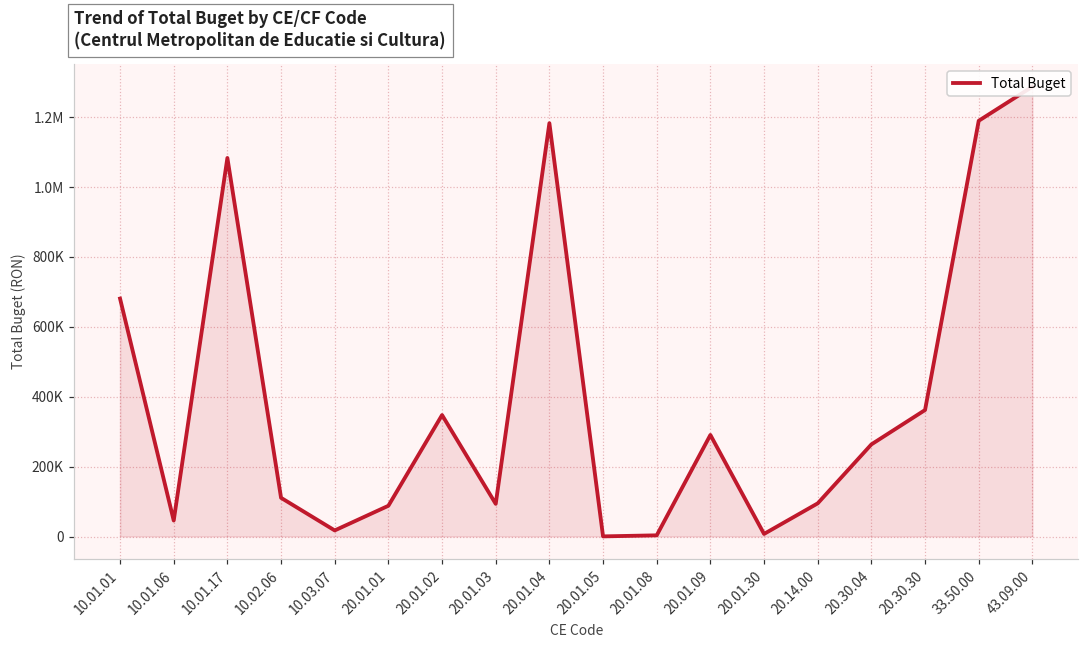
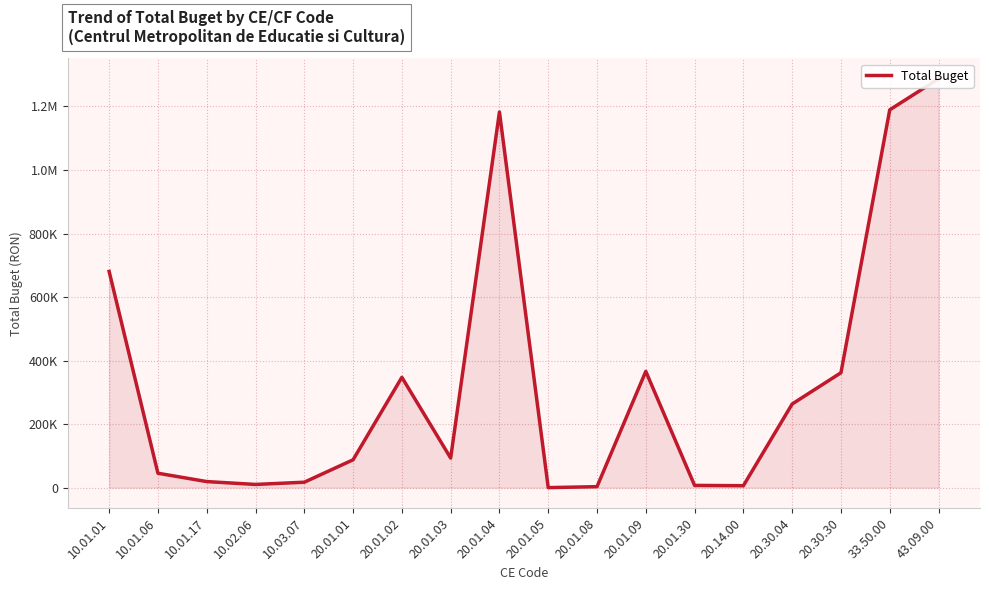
  {
    "10.01.01": 680000,
    "10.01.06": 50000,
-   "10.01.17": 1080000,
-   "10.02.06": 110000,
+   "10.01.17": 20000,
+   "10.02.06": 10000,
    "10.03.07": 20000,
    "20.01.01": 90000,
    "20.01.02": 350000,
    "20.01.03": 90000,
    "20.01.04": 1180000,
    "20.01.05": 0,
    "20.01.08": 0,
-   "20.01.09": 290000,
+   "20.01.09": 370000,
    "20.01.30": 10000,
-   "20.14.00": 100000,
+   "20.14.00": 10000,
    "20.30.04": 260000,
    "20.30.30": 360000,
    "33.50.00": 1190000
  }
